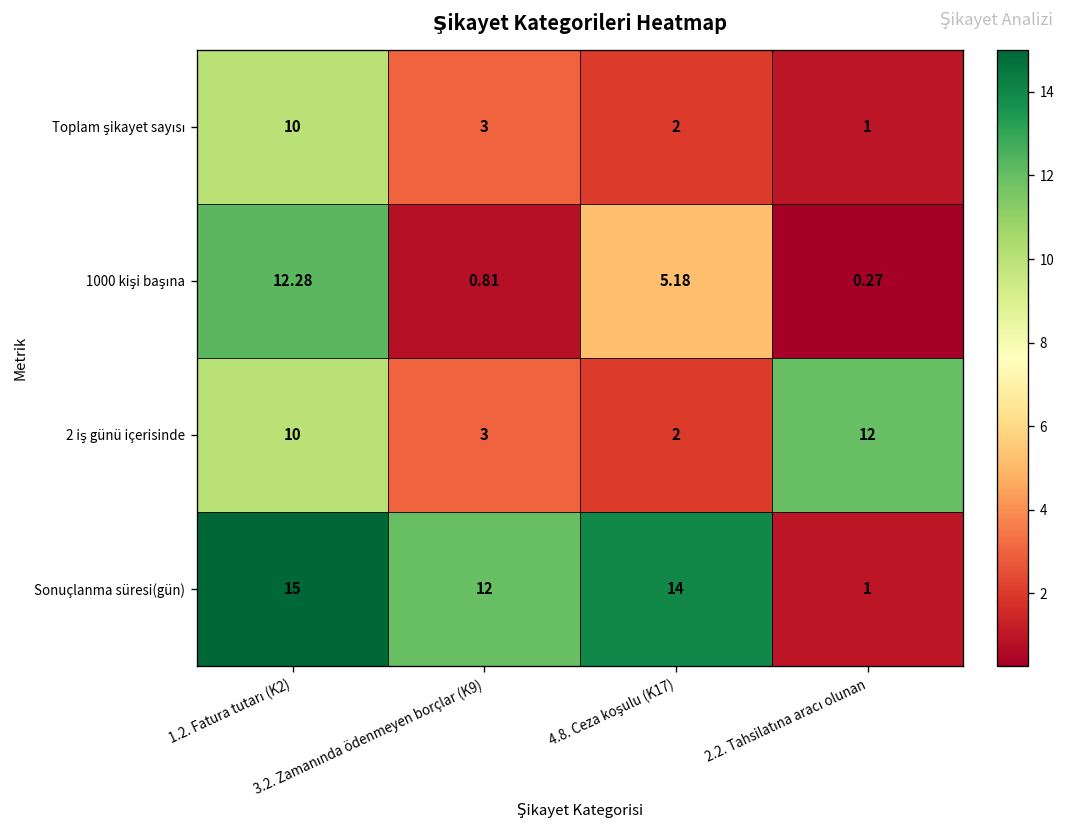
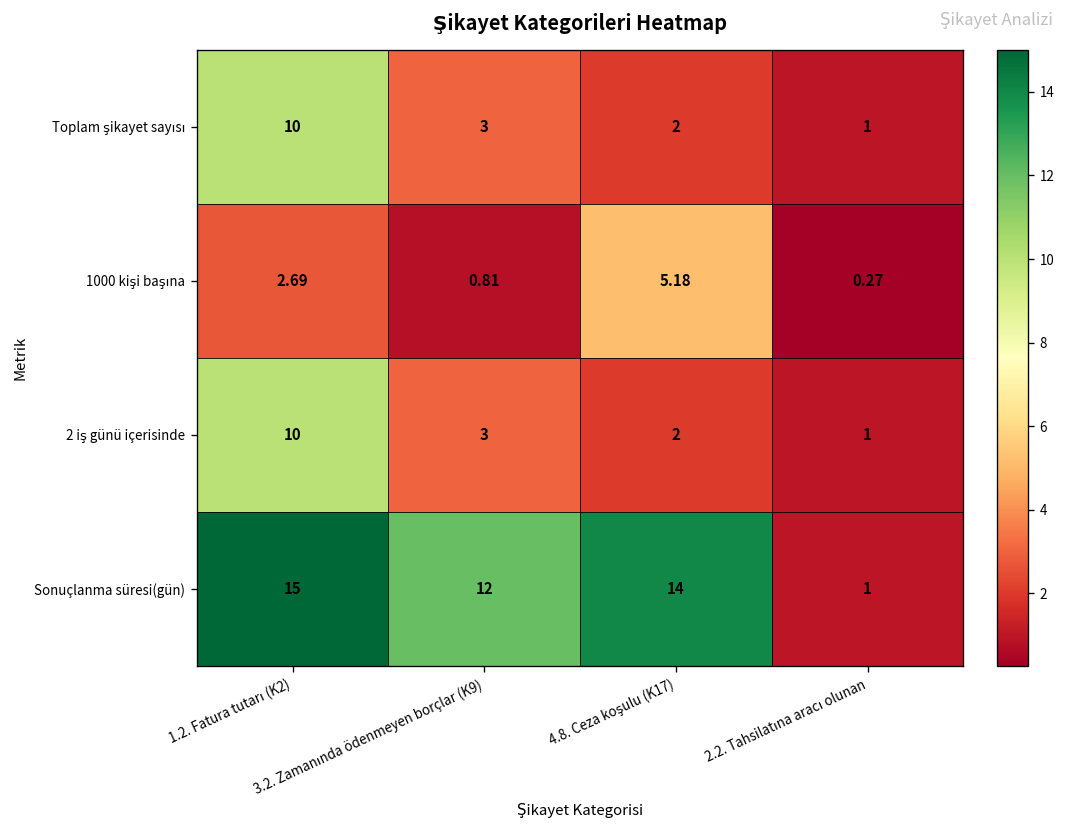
  {
    "Toplam şikayet sayısı": {
      "1.2. Fatura tutarı (K2)": 10,
      "3.2. Zamanında ödenmeyen borçlar (K9)": 3,
      "4.8. Ceza koşulu (K17)": 2,
      "2.2. Tahsilatına aracı olunan": 1
    },
    "1000 kişi başına": {
-     "1.2. Fatura tutarı (K2)": 12.28,
+     "1.2. Fatura tutarı (K2)": 2.69,
      "3.2. Zamanında ödenmeyen borçlar (K9)": 0.81,
      "4.8. Ceza koşulu (K17)": 5.18,
      "2.2. Tahsilatına aracı olunan": 0.27
    },
    "2 iş günü içerisinde": {
      "1.2. Fatura tutarı (K2)": 10,
      "3.2. Zamanında ödenmeyen borçlar (K9)": 3,
      "4.8. Ceza koşulu (K17)": 2,
-     "2.2. Tahsilatına aracı olunan": 12
+     "2.2. Tahsilatına aracı olunan": 1
    },
    "Sonuçlanma süresi(gün)": {
      "1.2. Fatura tutarı (K2)": 15,
      "3.2. Zamanında ödenmeyen borçlar (K9)": 12,
      "4.8. Ceza koşulu (K17)": 14,
      "2.2. Tahsilatına aracı olunan": 1
    }
  }
